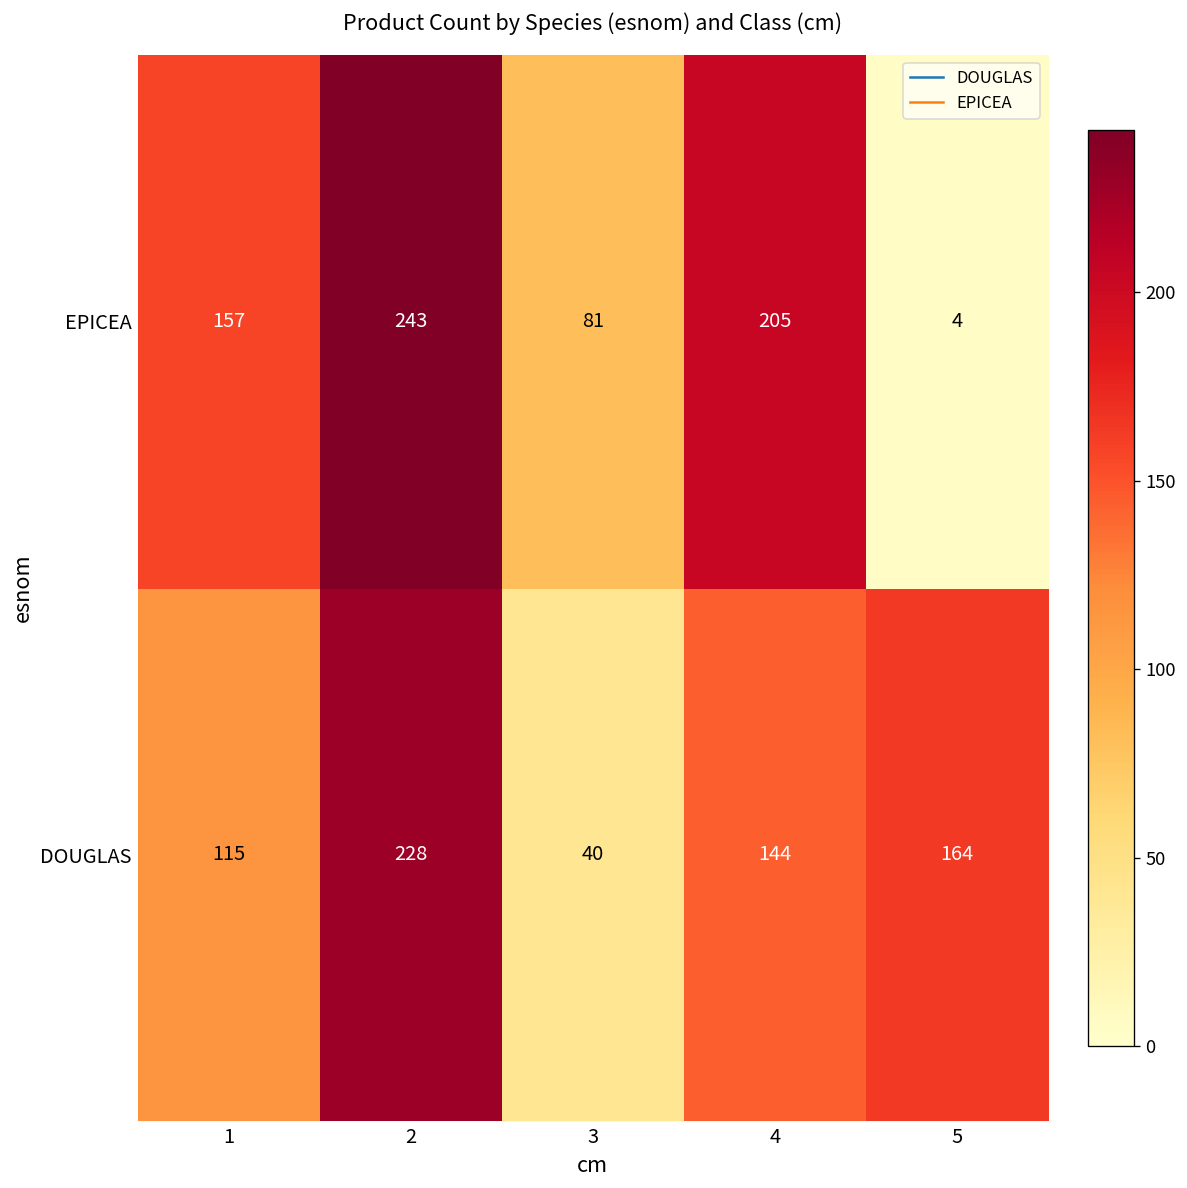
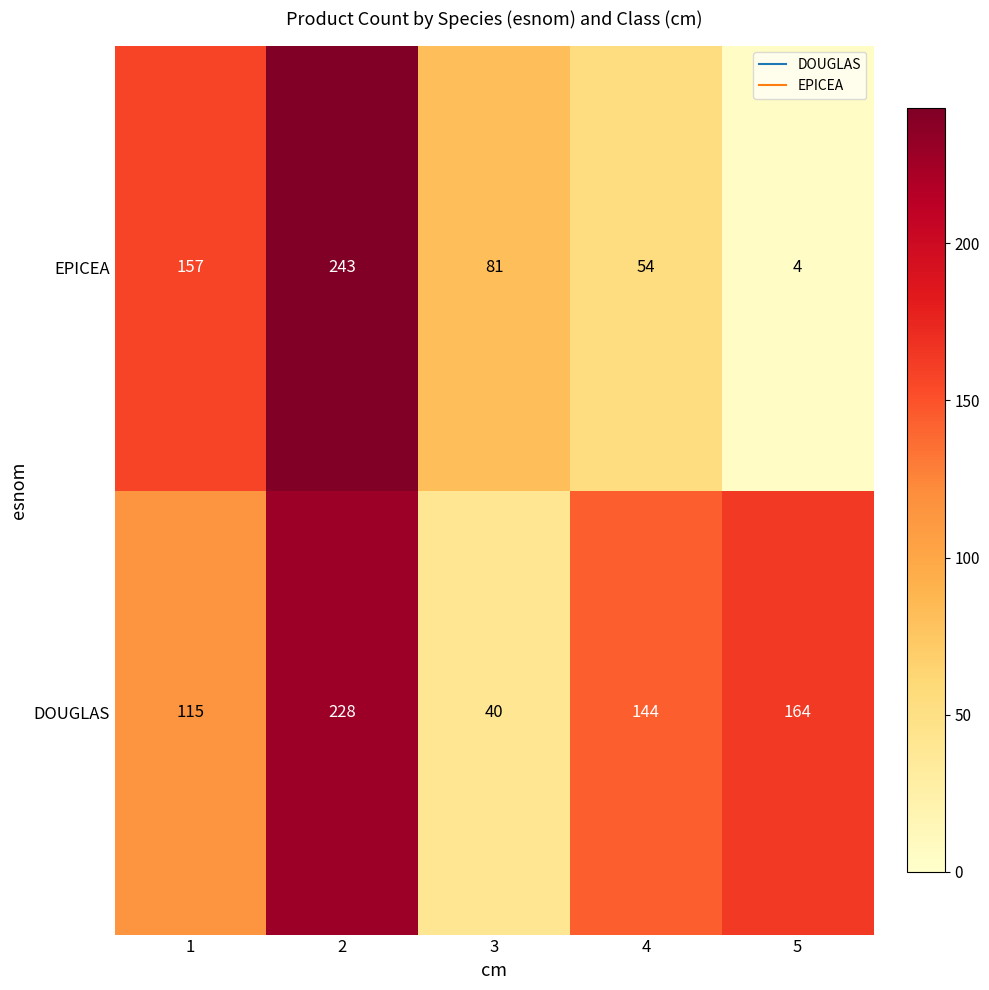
  {
    "EPICEA": {
      "1": 157,
      "2": 243,
      "3": 81,
-     "4": 205,
+     "4": 54,
      "5": 4
    },
    "DOUGLAS": {
      "1": 115,
      "2": 228,
      "3": 40,
      "4": 144,
      "5": 164
    }
  }
